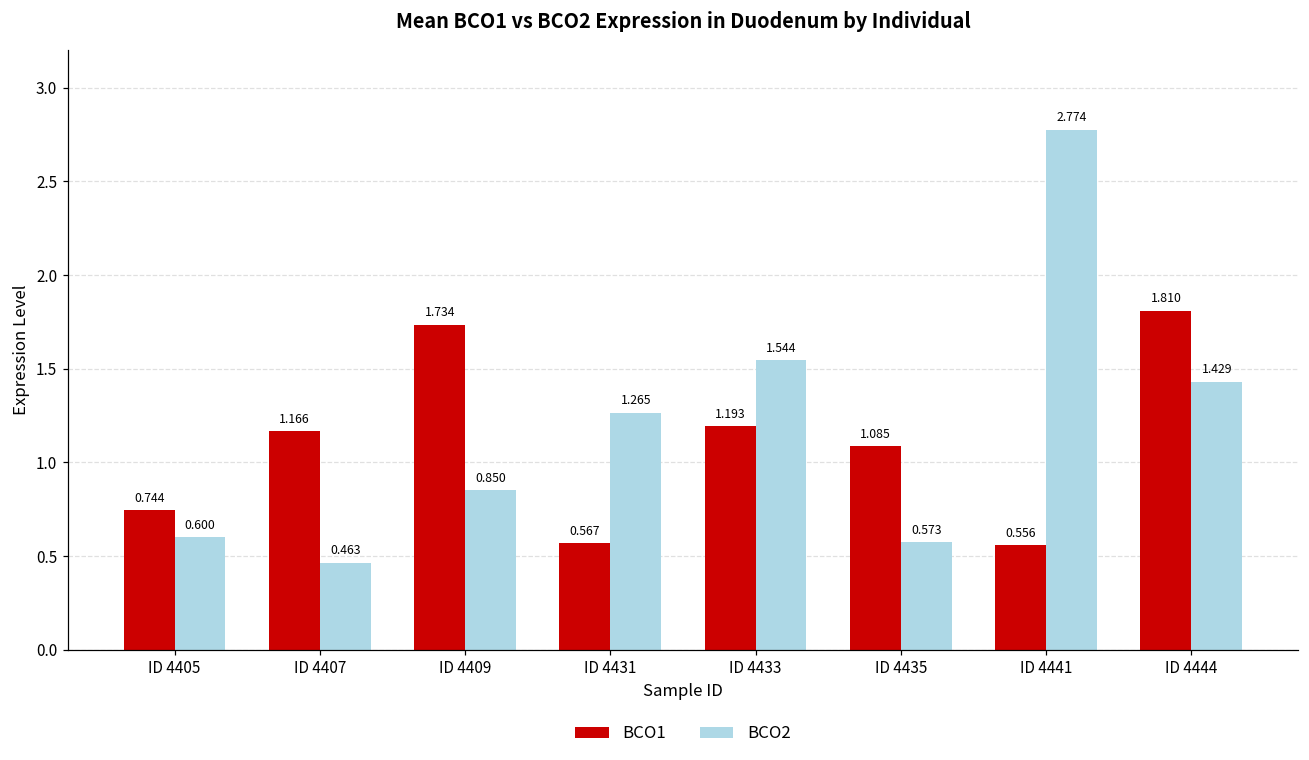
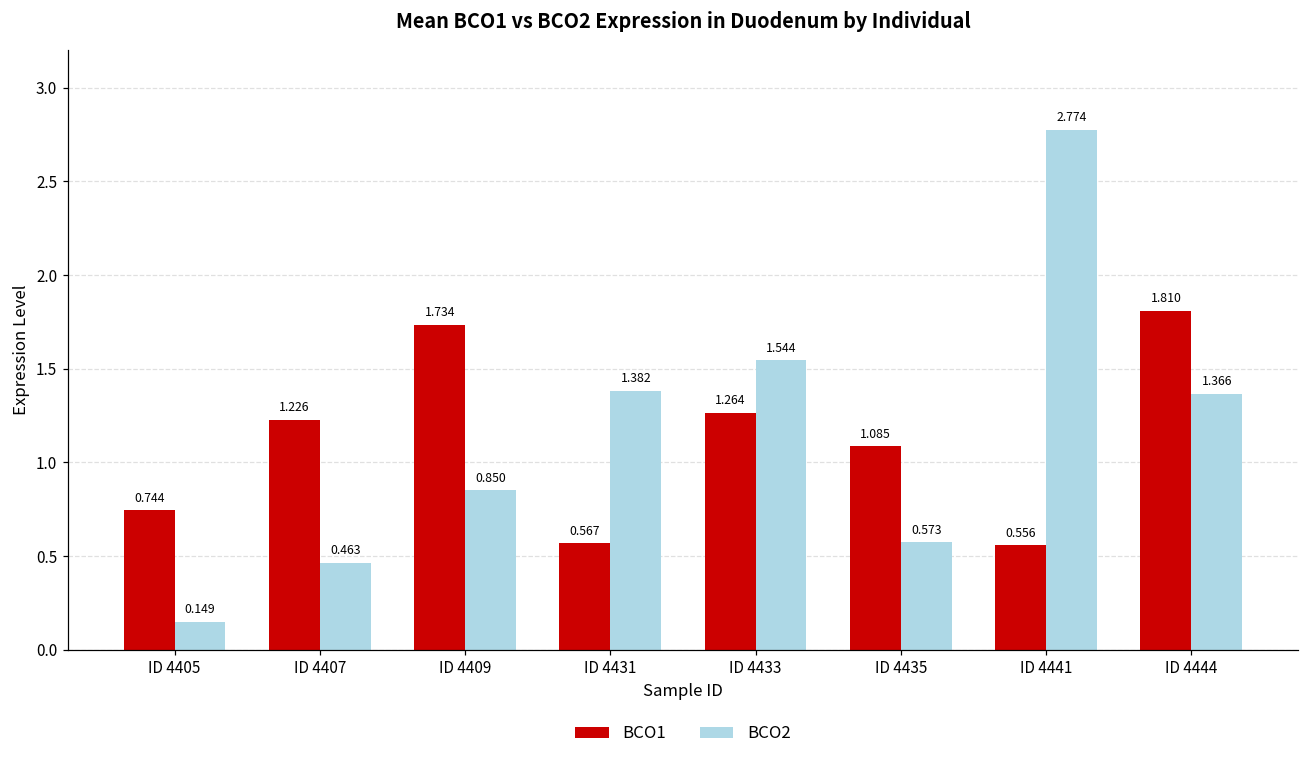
  {
    "BCO1": {
      "ID 4405": 0.744,
-     "ID 4407": 1.166,
+     "ID 4407": 1.226,
      "ID 4409": 1.734,
      "ID 4431": 0.567,
-     "ID 4433": 1.193,
+     "ID 4433": 1.264,
      "ID 4435": 1.085,
      "ID 4441": 0.556,
      "ID 4444": 1.810
    },
    "BCO2": {
-     "ID 4405": 0.600,
+     "ID 4405": 0.149,
      "ID 4407": 0.463,
      "ID 4409": 0.850,
-     "ID 4431": 1.265,
+     "ID 4431": 1.382,
      "ID 4433": 1.544,
      "ID 4435": 0.573,
      "ID 4441": 2.774,
-     "ID 4444": 1.429
+     "ID 4444": 1.366
    }
  }
